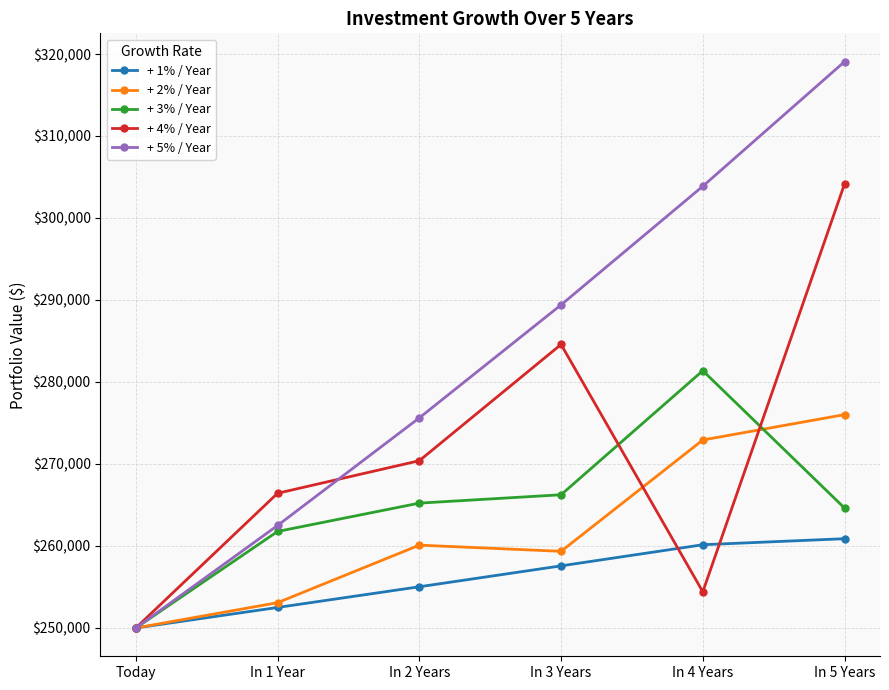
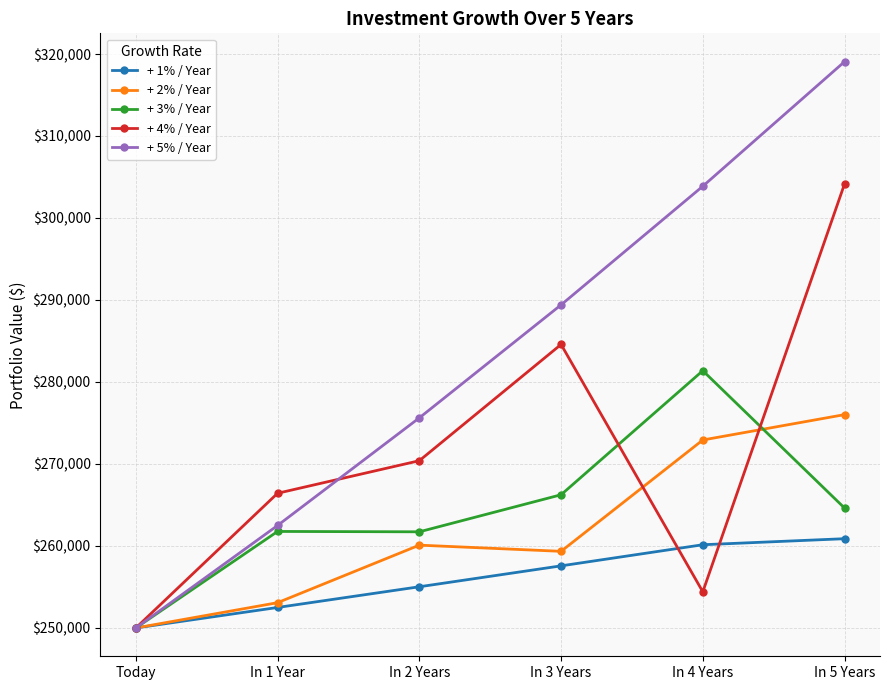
  {
    "+ 1% / Year": {
      "In 1 Year": "$253,000",
      "In 2 Years": "$255,000",
      "In 3 Years": "$258,000",
      "In 4 Years": "$260,000",
      "In 5 Years": "$261,000"
    },
    "+ 2% / Year": {
      "In 1 Year": "$253,000",
      "In 2 Years": "$260,000",
      "In 3 Years": "$259,000",
      "In 4 Years": "$273,000",
      "In 5 Years": "$276,000"
    },
    "+ 3% / Year": {
      "In 1 Year": "$262,000",
-     "In 2 Years": "$265,000",
+     "In 2 Years": "$262,000",
      "In 3 Years": "$266,000",
      "In 4 Years": "$281,000",
      "In 5 Years": "$265,000"
    },
    "+ 4% / Year": {
      "In 1 Year": "$266,000",
      "In 2 Years": "$270,000",
      "In 3 Years": "$285,000",
      "In 4 Years": "$254,000",
      "In 5 Years": "$304,000"
    },
    "+ 5% / Year": {
      "In 1 Year": "$263,000",
      "In 2 Years": "$276,000",
      "In 3 Years": "$289,000",
      "In 4 Years": "$304,000",
      "In 5 Years": "$319,000"
    }
  }
